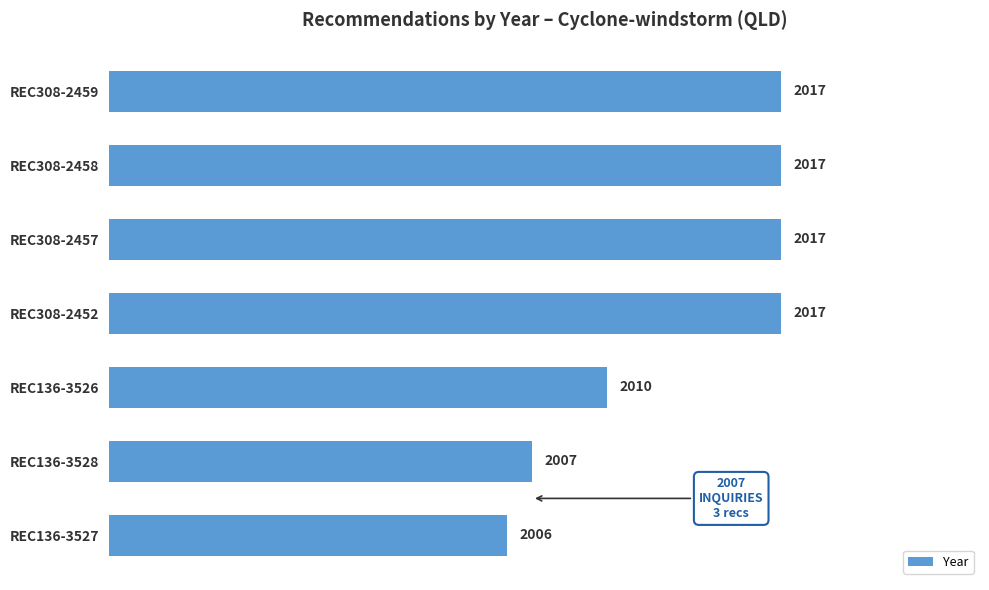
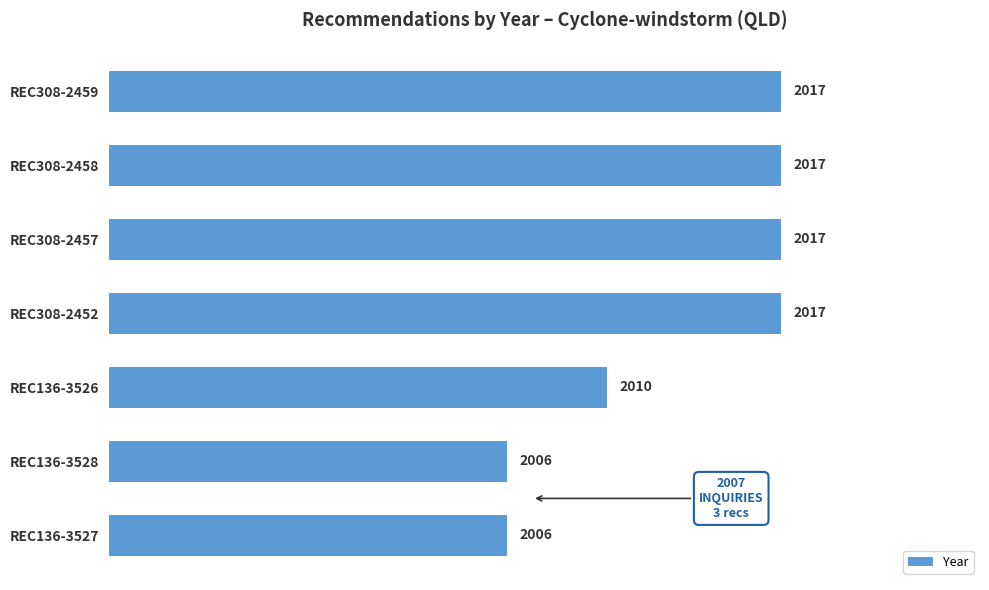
  {
    "REC308-2459": 2017,
    "REC308-2458": 2017,
    "REC308-2457": 2017,
    "REC308-2452": 2017,
    "REC136-3526": 2010,
-   "REC136-3528": 2007,
+   "REC136-3528": 2006,
    "REC136-3527": 2006
  }
